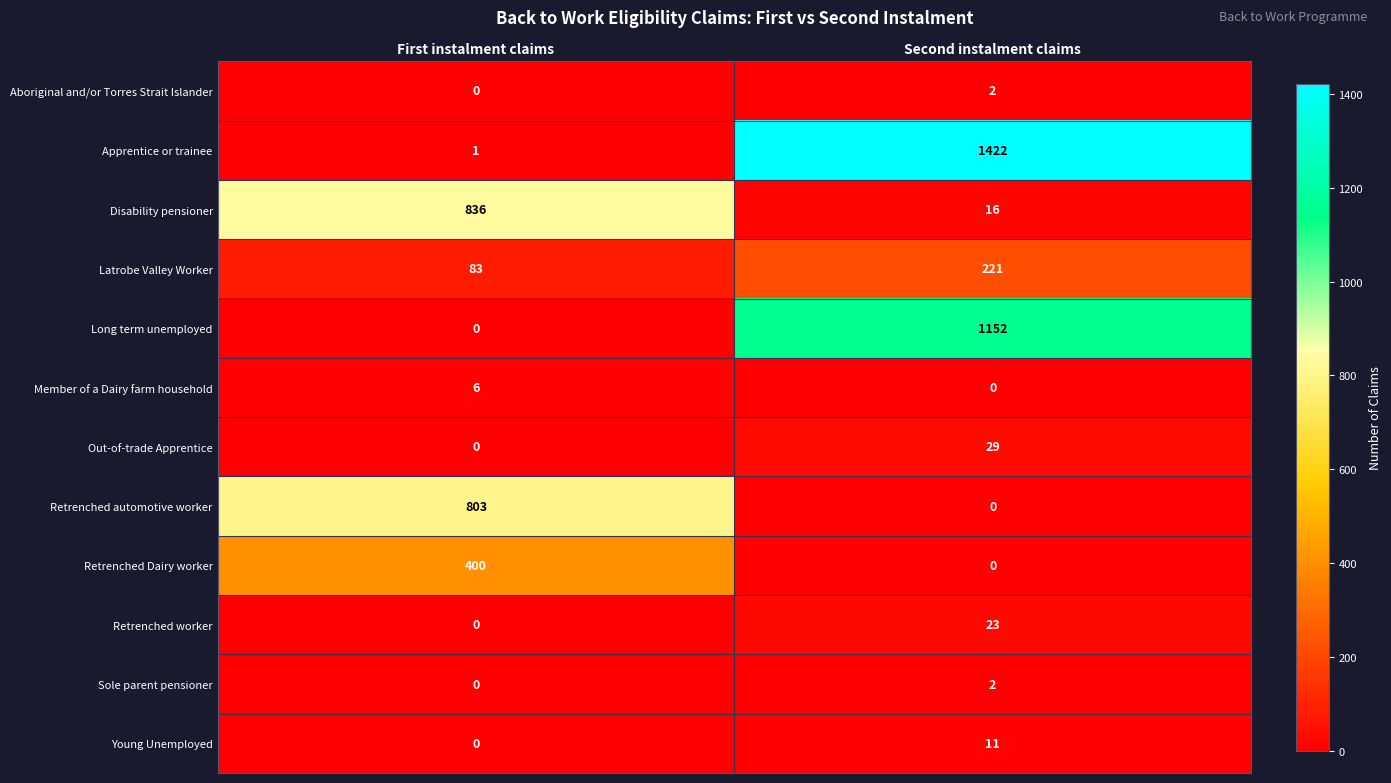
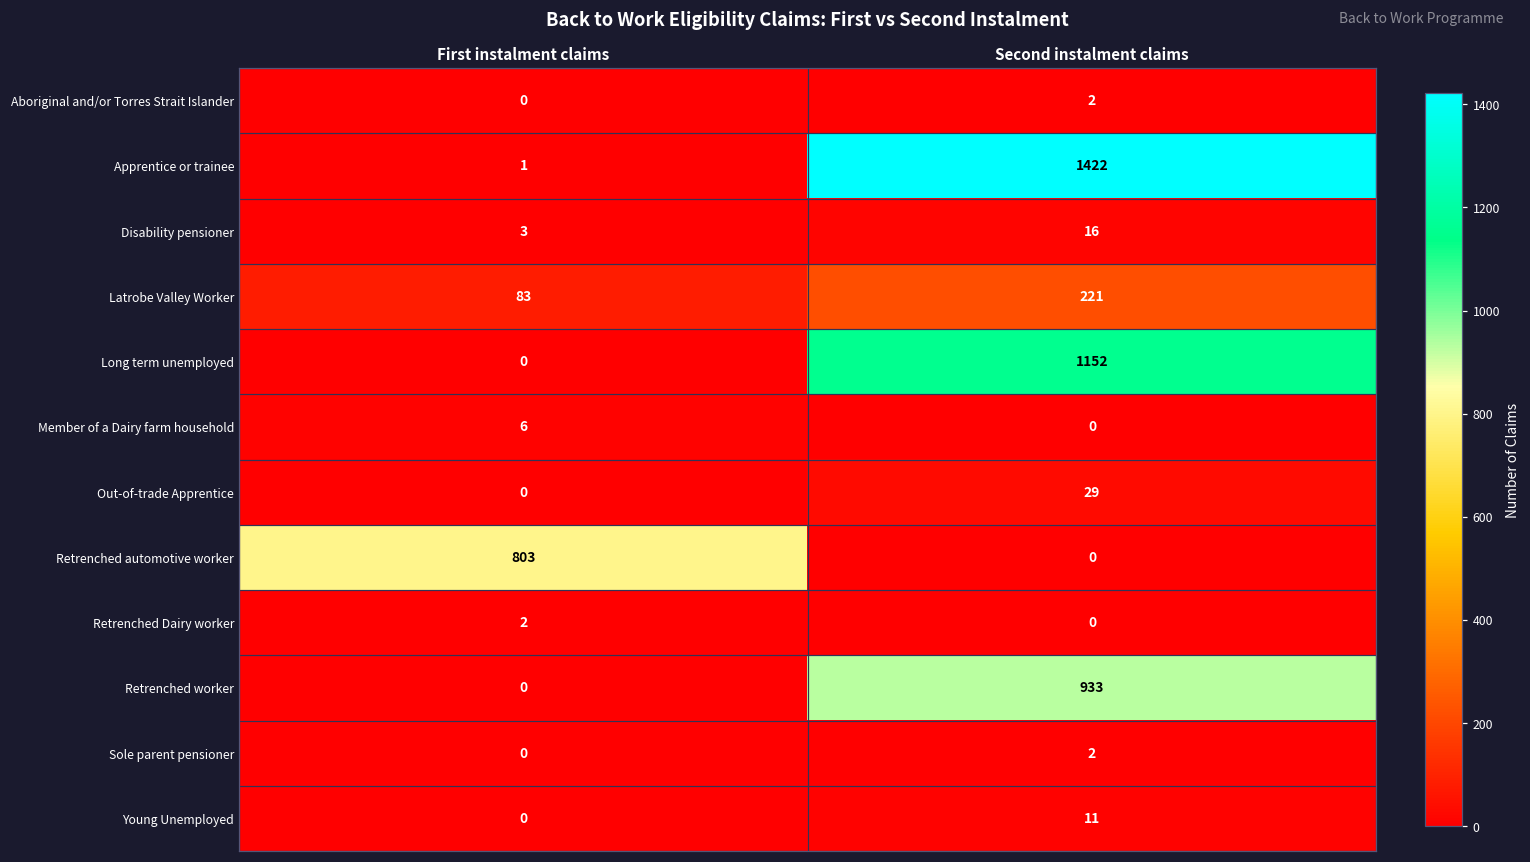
  {
    "Aboriginal and/or Torres Strait Islander": {
      "First instalment claims": 0,
      "Second instalment claims": 2
    },
    "Apprentice or trainee": {
      "First instalment claims": 1,
      "Second instalment claims": 1422
    },
    "Disability pensioner": {
-     "First instalment claims": 836,
+     "First instalment claims": 3,
      "Second instalment claims": 16
    },
    "Latrobe Valley Worker": {
      "First instalment claims": 83,
      "Second instalment claims": 221
    },
    "Long term unemployed": {
      "First instalment claims": 0,
      "Second instalment claims": 1152
    },
    "Member of a Dairy farm household": {
      "First instalment claims": 6,
      "Second instalment claims": 0
    },
    "Out-of-trade Apprentice": {
      "First instalment claims": 0,
      "Second instalment claims": 29
    },
    "Retrenched automotive worker": {
      "First instalment claims": 803,
      "Second instalment claims": 0
    },
    "Retrenched Dairy worker": {
-     "First instalment claims": 400,
+     "First instalment claims": 2,
      "Second instalment claims": 0
    },
    "Retrenched worker": {
      "First instalment claims": 0,
-     "Second instalment claims": 23
+     "Second instalment claims": 933
    },
    "Sole parent pensioner": {
      "First instalment claims": 0,
      "Second instalment claims": 2
    },
    "Young Unemployed": {
      "First instalment claims": 0,
      "Second instalment claims": 11
    }
  }
